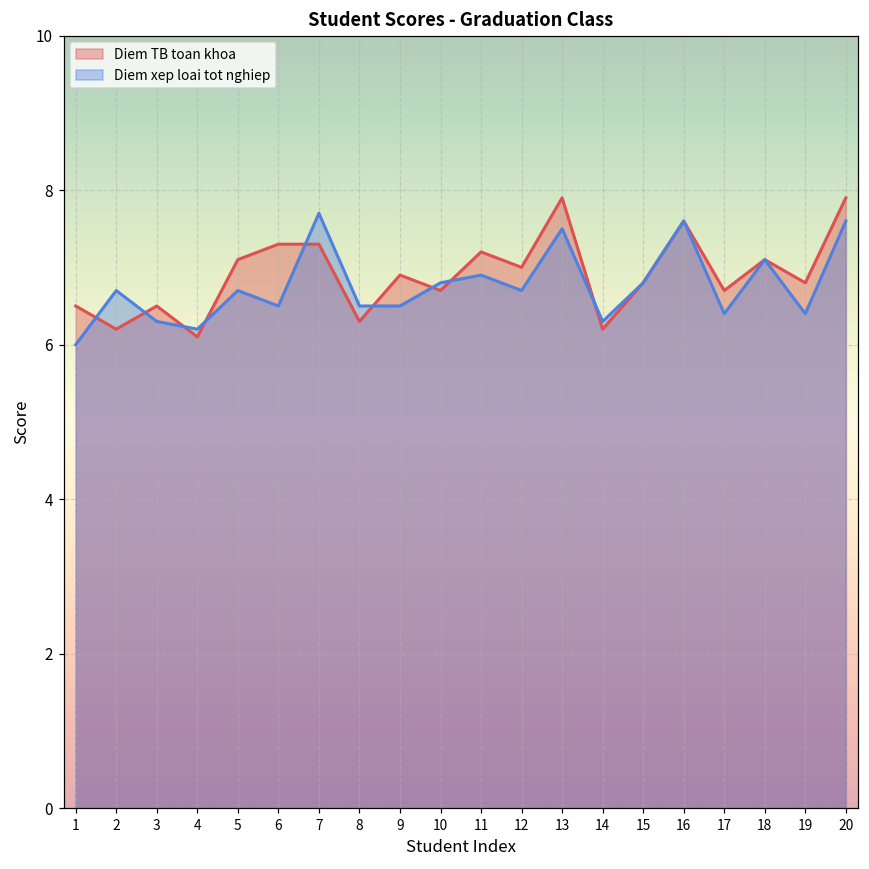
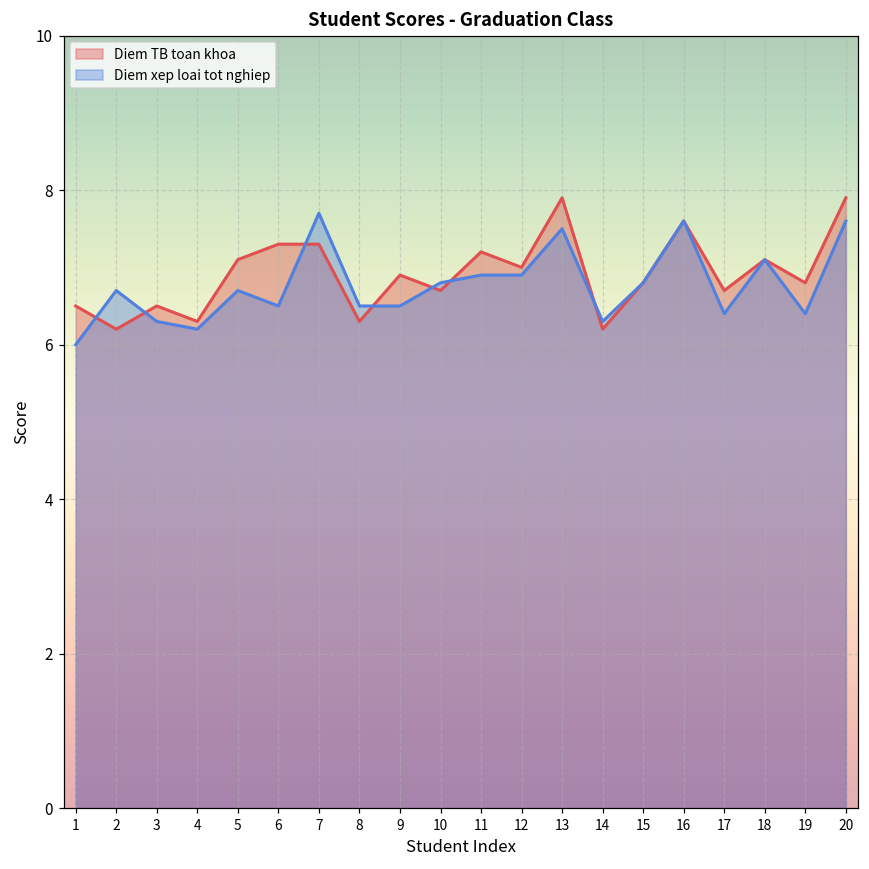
  {
    "Diem TB toan khoa": {
      "1": 6.5,
      "2": 6.2,
      "3": 6.5,
-     "4": 6.1,
+     "4": 6.3,
      "5": 7.1,
      "6": 7.3,
      "7": 7.3,
      "8": 6.3,
      "9": 6.9,
      "10": 6.7,
      "11": 7.2,
      "12": 7.0,
      "13": 7.9,
      "14": 6.2,
      "17": 6.7,
      "19": 6.8,
      "20": 7.9
    },
    "Diem xep loai tot nghiep": {
      "1": 6.0,
      "2": 6.7,
      "3": 6.3,
      "4": 6.2,
      "5": 6.7,
      "6": 6.5,
      "7": 7.7,
      "8": 6.5,
      "9": 6.5,
      "10": 6.8,
      "11": 6.9,
-     "12": 6.7,
+     "12": 6.9,
      "13": 7.5,
      "14": 6.3,
      "17": 6.4,
      "19": 6.4,
      "20": 7.6
    }
  }
